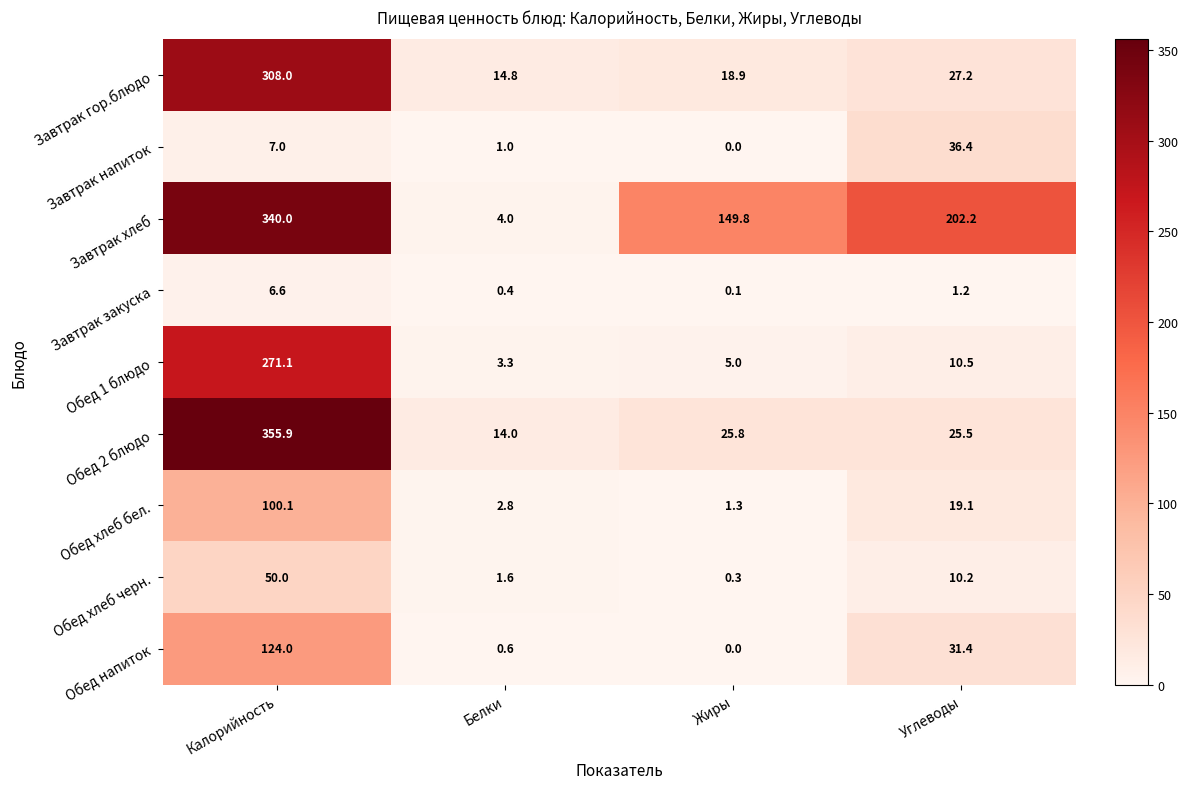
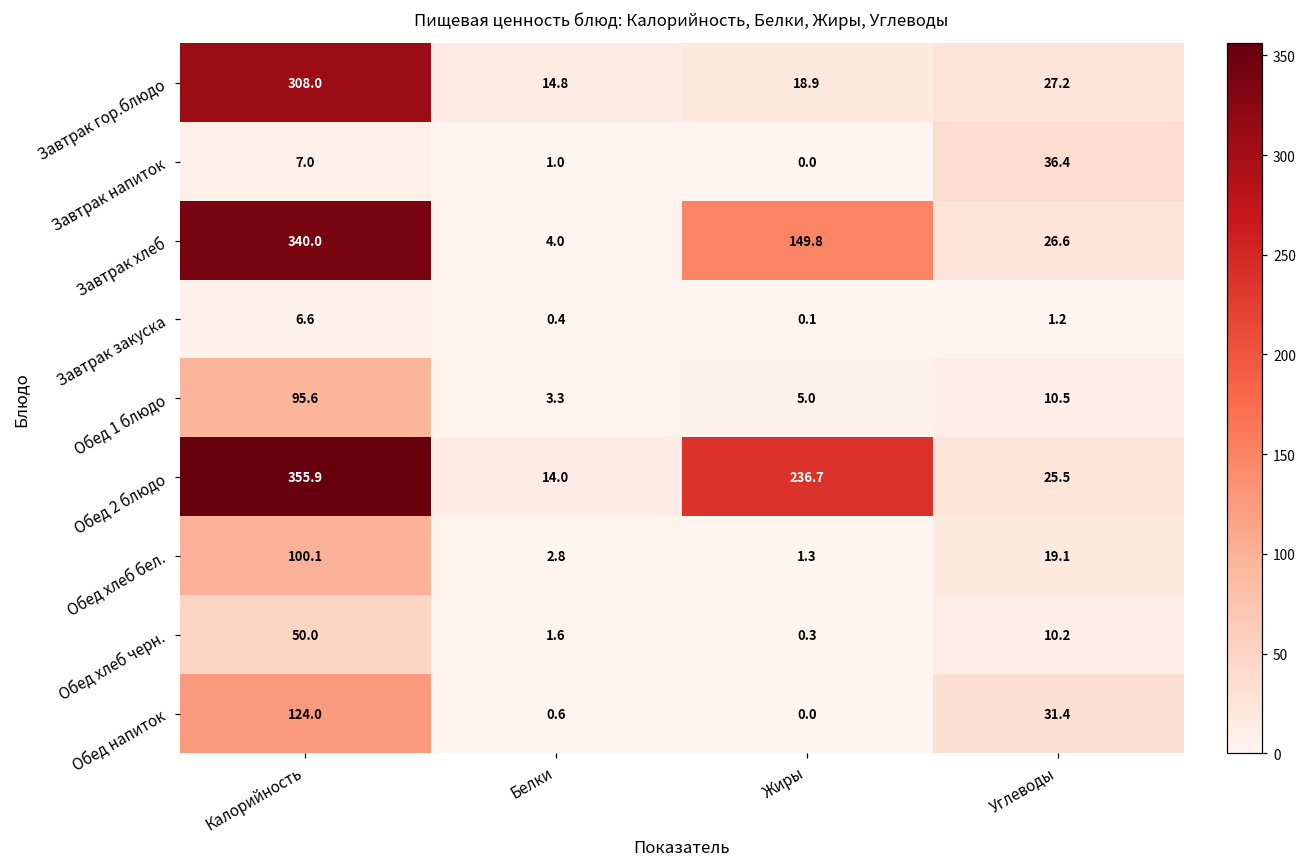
  {
    "Завтрак гор.блюдо": {
      "Калорийность": 308.0,
      "Белки": 14.8,
      "Жиры": 18.9,
      "Углеводы": 27.2
    },
    "Завтрак напиток": {
      "Калорийность": 7.0,
      "Белки": 1.0,
      "Жиры": 0.0,
      "Углеводы": 36.4
    },
    "Завтрак хлеб": {
      "Калорийность": 340.0,
      "Белки": 4.0,
      "Жиры": 149.8,
-     "Углеводы": 202.2
+     "Углеводы": 26.6
    },
    "Завтрак закуска": {
      "Калорийность": 6.6,
      "Белки": 0.4,
      "Жиры": 0.1,
      "Углеводы": 1.2
    },
    "Обед 1 блюдо": {
-     "Калорийность": 271.1,
+     "Калорийность": 95.6,
      "Белки": 3.3,
      "Жиры": 5.0,
      "Углеводы": 10.5
    },
    "Обед 2 блюдо": {
      "Калорийность": 355.9,
      "Белки": 14.0,
-     "Жиры": 25.8,
+     "Жиры": 236.7,
      "Углеводы": 25.5
    },
    "Обед хлеб бел.": {
      "Калорийность": 100.1,
      "Белки": 2.8,
      "Жиры": 1.3,
      "Углеводы": 19.1
    },
    "Обед хлеб черн.": {
      "Калорийность": 50.0,
      "Белки": 1.6,
      "Жиры": 0.3,
      "Углеводы": 10.2
    },
    "Обед напиток": {
      "Калорийность": 124.0,
      "Белки": 0.6,
      "Жиры": 0.0,
      "Углеводы": 31.4
    }
  }
